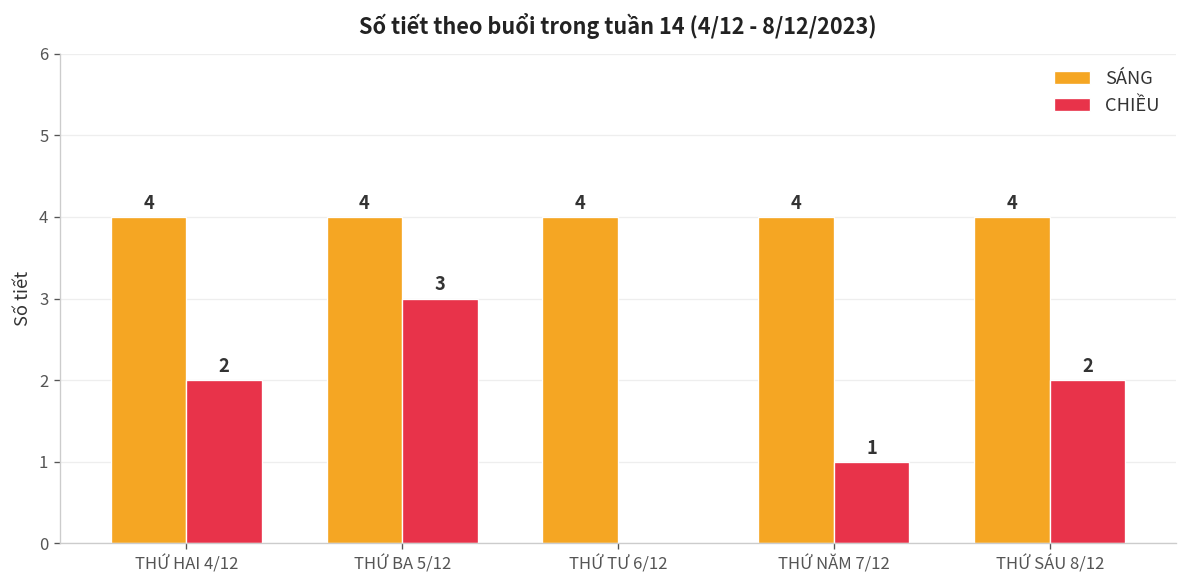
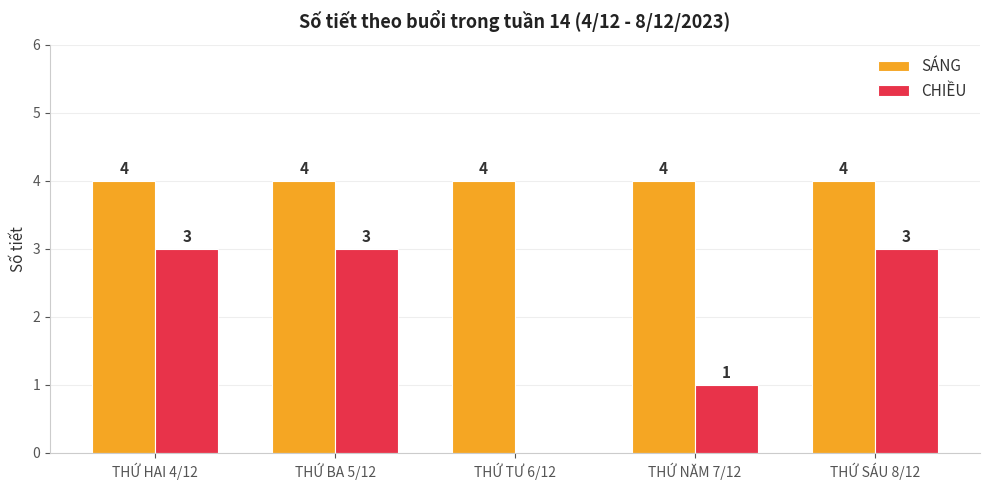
  {
    "SÁNG": {
      "THỨ HAI 4/12": 4,
      "THỨ BA 5/12": 4,
      "THỨ TƯ 6/12": 4,
      "THỨ NĂM 7/12": 4,
      "THỨ SÁU 8/12": 4
    },
    "CHIỀU": {
-     "THỨ HAI 4/12": 2,
+     "THỨ HAI 4/12": 3,
      "THỨ BA 5/12": 3,
      "THỨ NĂM 7/12": 1,
-     "THỨ SÁU 8/12": 2
+     "THỨ SÁU 8/12": 3
    }
  }
